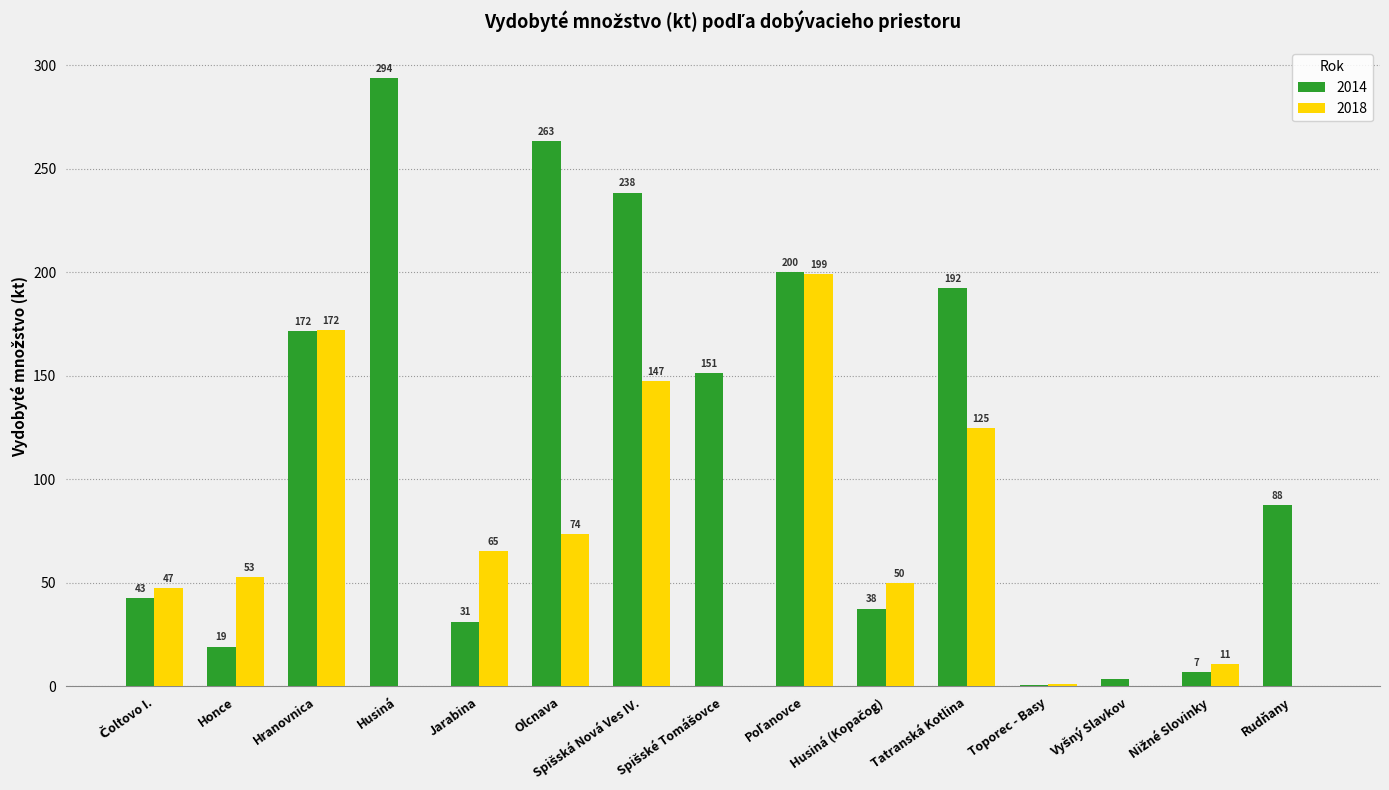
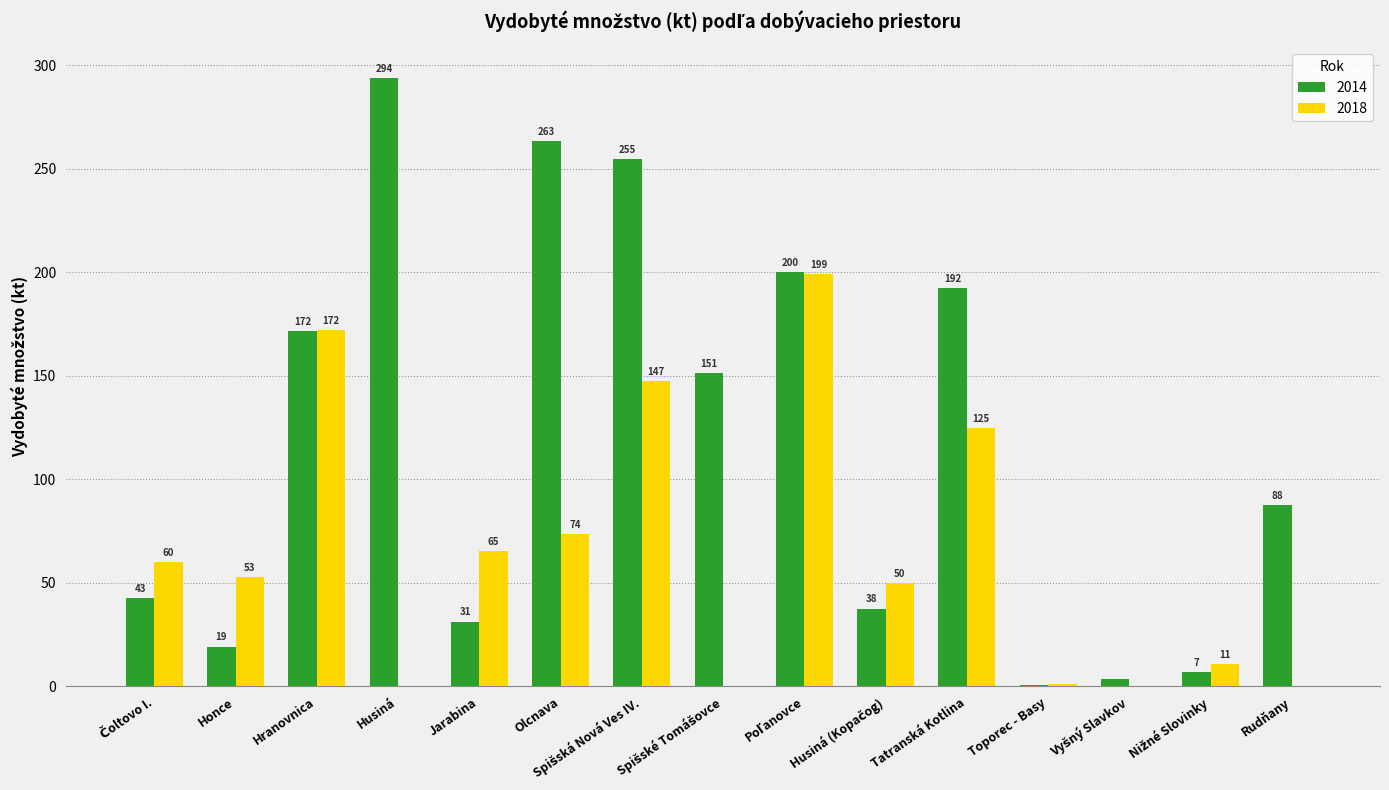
  {
    "2014": {
      "Čoltovo I.": 43,
      "Honce": 19,
      "Hranovnica": 172,
      "Husiná": 294,
      "Jarabina": 31,
      "Olcnava": 263,
-     "Spišská Nová Ves IV.": 238,
+     "Spišská Nová Ves IV.": 255,
      "Spišské Tomášovce": 151,
      "Poľanovce": 200,
      "Husiná (Kopačog)": 38,
      "Tatranská Kotlina": 192,
      "Nižné Slovinky": 7,
      "Rudňany": 88
    },
    "2018": {
-     "Čoltovo I.": 47,
+     "Čoltovo I.": 60,
      "Honce": 53,
      "Hranovnica": 172,
      "Jarabina": 65,
      "Olcnava": 74,
      "Spišská Nová Ves IV.": 147,
      "Poľanovce": 199,
      "Husiná (Kopačog)": 50,
      "Tatranská Kotlina": 125,
      "Nižné Slovinky": 11
    }
  }
